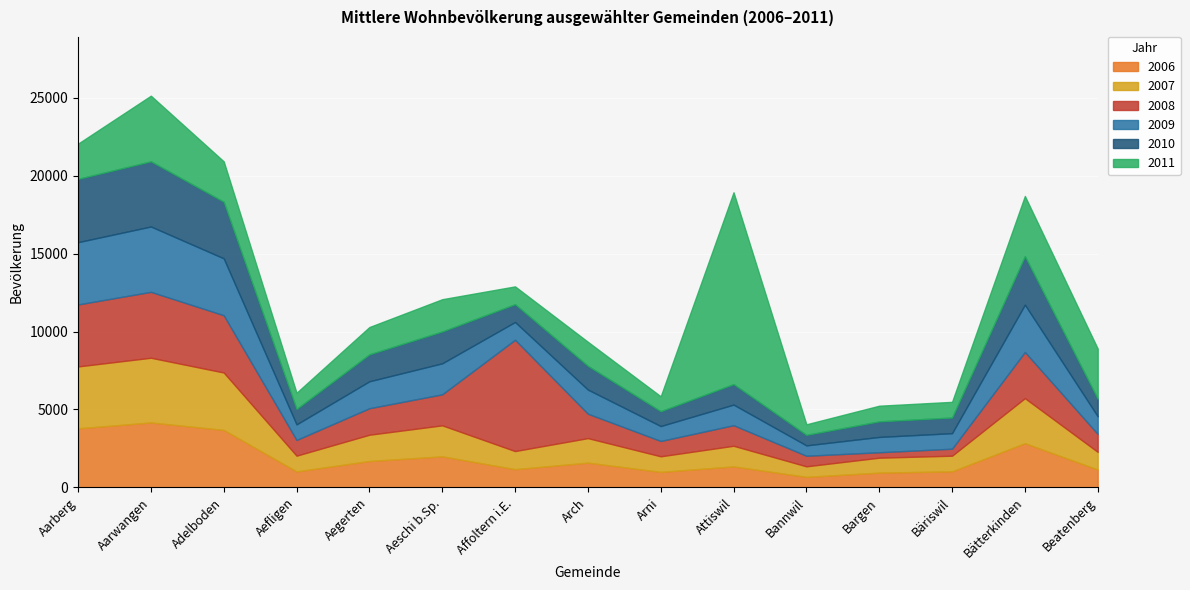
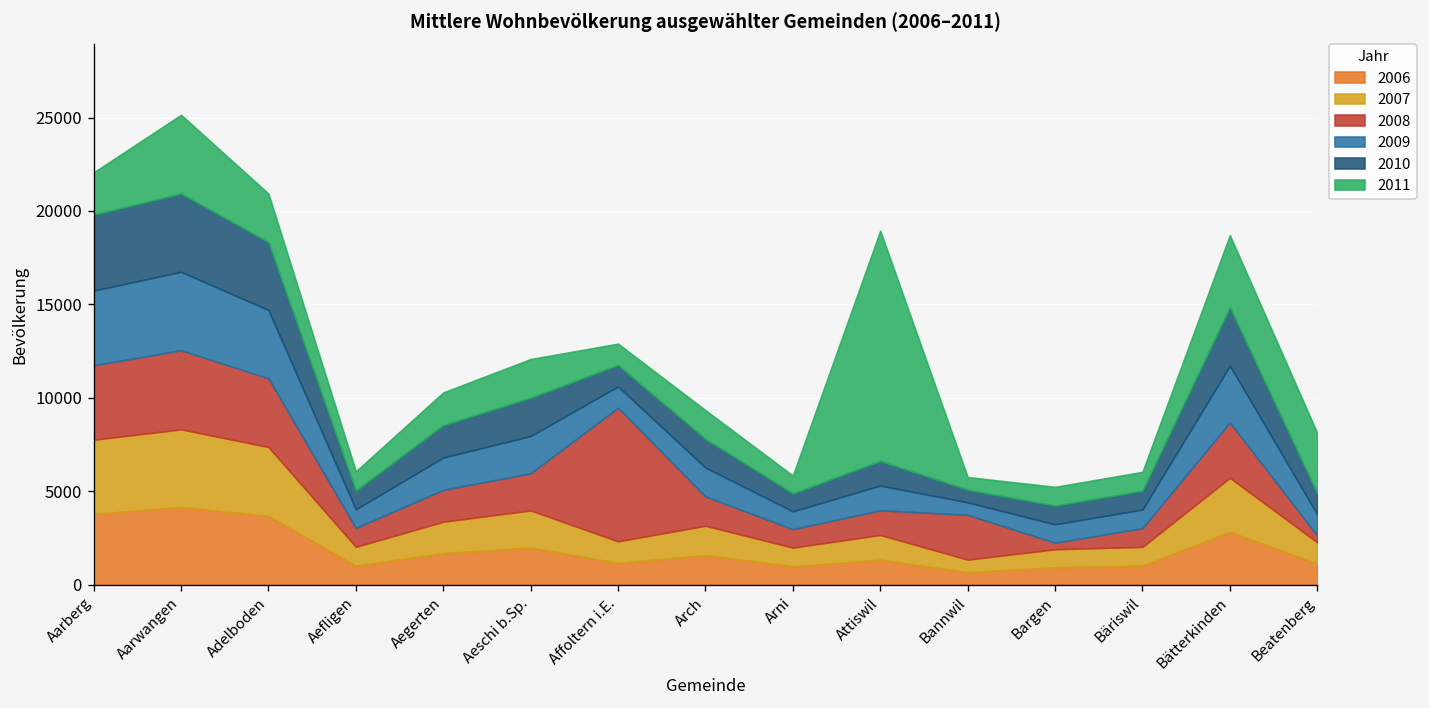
  {
    "2008": {
      "Aarberg": 4000,
      "Aarwangen": 4200,
      "Adelboden": 3700,
      "Aefligen": 1000,
      "Aegerten": 1700,
      "Aeschi b.Sp.": 2000,
      "Affoltern i.E.": 7100,
      "Arch": 1600,
      "Arni": 1000,
      "Attiswil": 1300,
-     "Bannwil": 700,
+     "Bannwil": 2400,
      "Bargen": 300,
-     "Bäriswil": 400,
+     "Bäriswil": 1000,
      "Bätterkinden": 3000,
-     "Beatenberg": 1200
+     "Beatenberg": 400
    },
    "2011": {
      "Aarberg": 2300,
      "Aarwangen": 4200,
      "Adelboden": 2600,
      "Aefligen": 1000,
      "Aegerten": 1800,
      "Aeschi b.Sp.": 2100,
      "Affoltern i.E.": 1100,
      "Arch": 1500,
      "Arni": 1000,
      "Attiswil": 12300,
      "Bannwil": 700,
      "Bargen": 1000,
      "Bäriswil": 1000,
      "Bätterkinden": 3900,
      "Beatenberg": 3200
    }
  }
